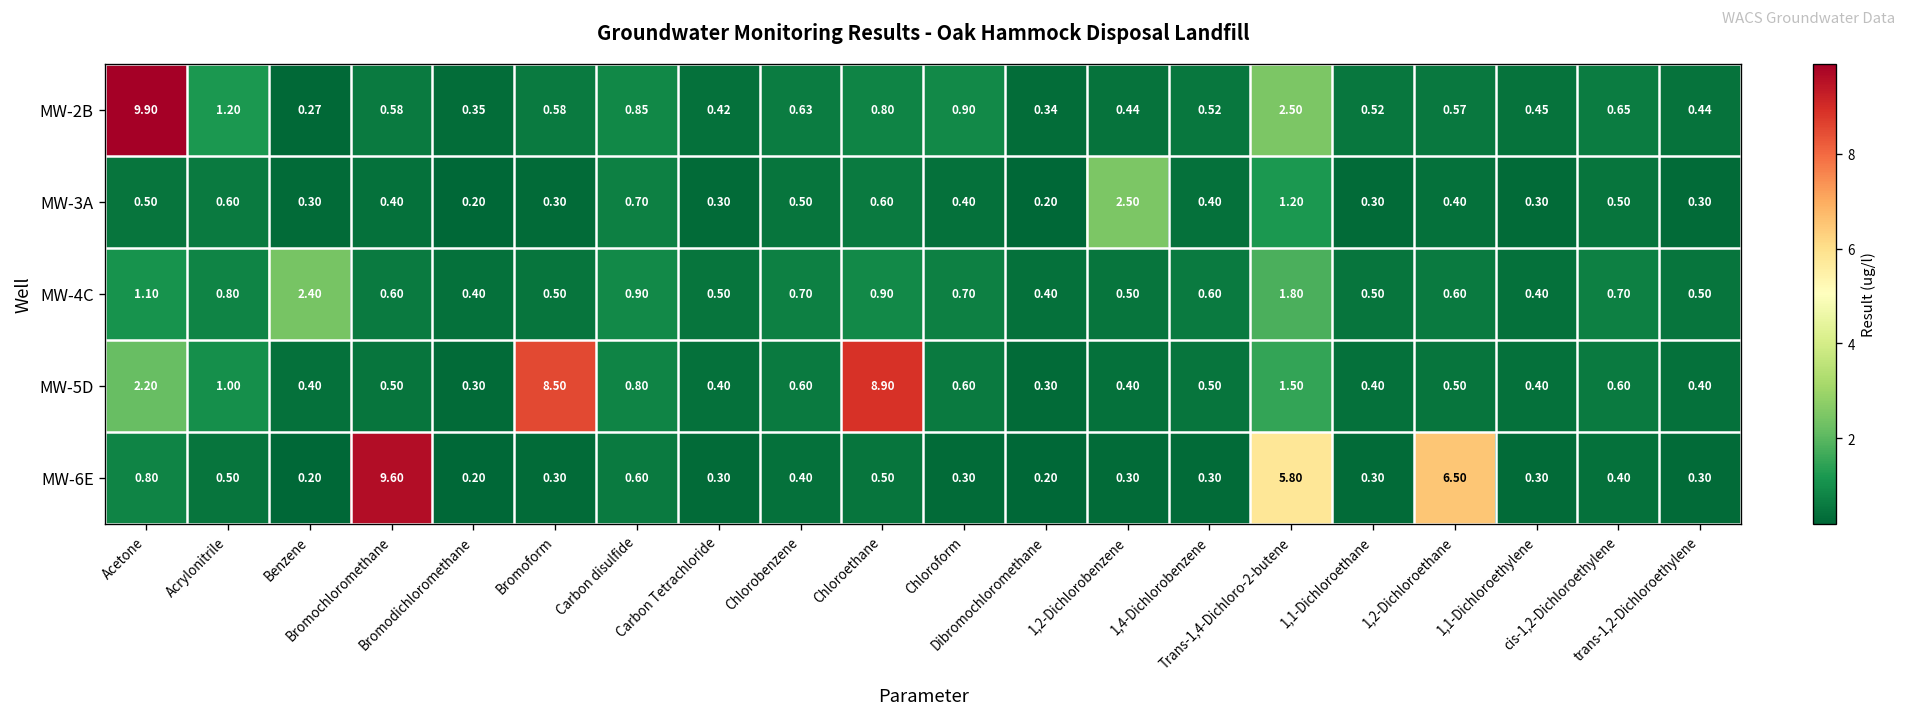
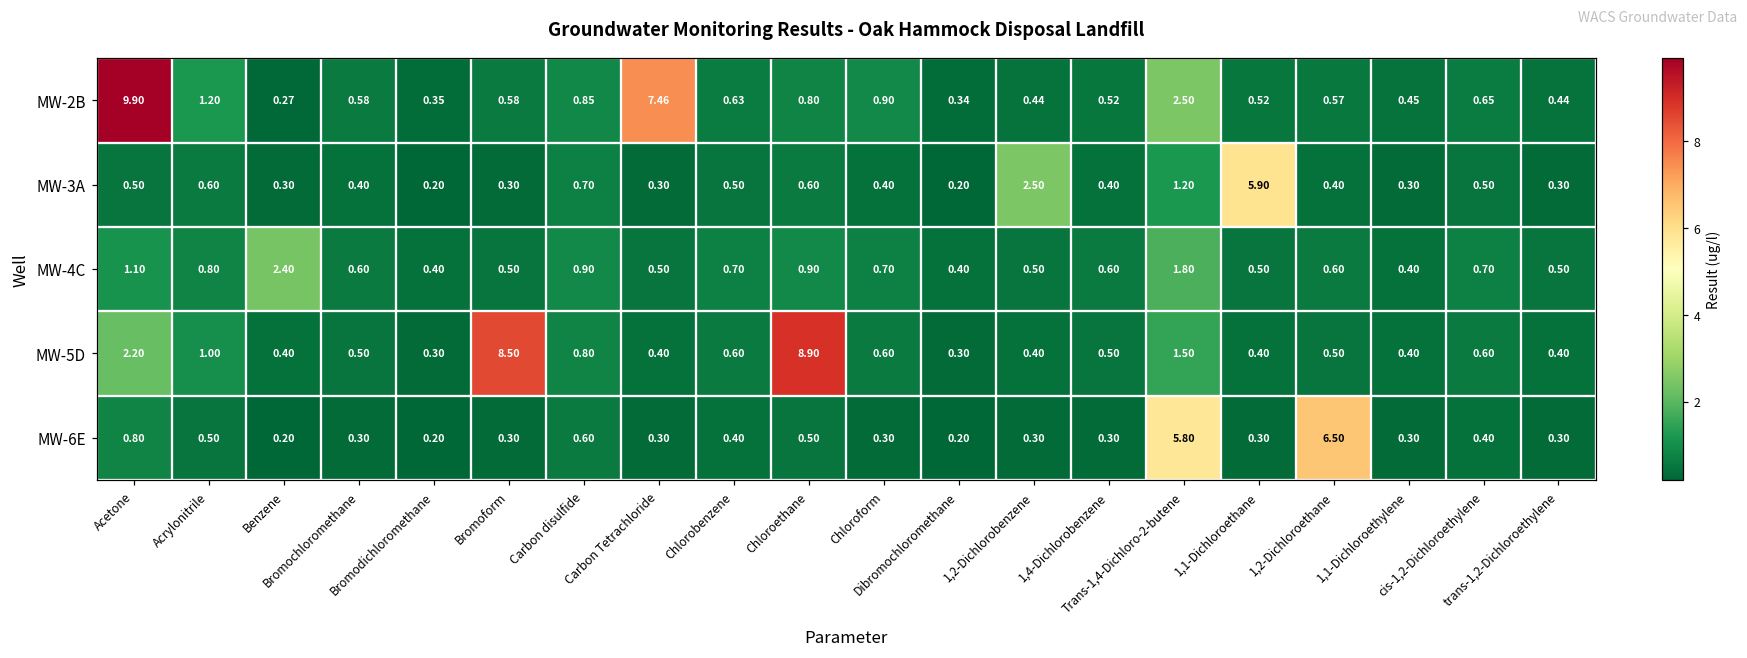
  {
    "MW-2B": {
      "Acetone": 9.90,
      "Acrylonitrile": 1.20,
      "Benzene": 0.27,
      "Bromochloromethane": 0.58,
      "Bromodichloromethane": 0.35,
      "Bromoform": 0.58,
      "Carbon disulfide": 0.85,
-     "Carbon Tetrachloride": 0.42,
+     "Carbon Tetrachloride": 7.46,
      "Chlorobenzene": 0.63,
      "Chloroethane": 0.80,
      "Chloroform": 0.90,
      "Dibromochloromethane": 0.34,
      "1,2-Dichlorobenzene": 0.44,
      "1,4-Dichlorobenzene": 0.52,
      "Trans-1,4-Dichloro-2-butene": 2.50,
      "1,1-Dichloroethane": 0.52,
      "1,2-Dichloroethane": 0.57,
      "1,1-Dichloroethylene": 0.45,
      "cis-1,2-Dichloroethylene": 0.65,
      "trans-1,2-Dichloroethylene": 0.44
    },
    "MW-3A": {
      "Acetone": 0.50,
      "Acrylonitrile": 0.60,
      "Benzene": 0.30,
      "Bromochloromethane": 0.40,
      "Bromodichloromethane": 0.20,
      "Bromoform": 0.30,
      "Carbon disulfide": 0.70,
      "Carbon Tetrachloride": 0.30,
      "Chlorobenzene": 0.50,
      "Chloroethane": 0.60,
      "Chloroform": 0.40,
      "Dibromochloromethane": 0.20,
      "1,2-Dichlorobenzene": 2.50,
      "1,4-Dichlorobenzene": 0.40,
      "Trans-1,4-Dichloro-2-butene": 1.20,
-     "1,1-Dichloroethane": 0.30,
+     "1,1-Dichloroethane": 5.90,
      "1,2-Dichloroethane": 0.40,
      "1,1-Dichloroethylene": 0.30,
      "cis-1,2-Dichloroethylene": 0.50,
      "trans-1,2-Dichloroethylene": 0.30
    },
    "MW-4C": {
      "Acetone": 1.10,
      "Acrylonitrile": 0.80,
      "Benzene": 2.40,
      "Bromochloromethane": 0.60,
      "Bromodichloromethane": 0.40,
      "Bromoform": 0.50,
      "Carbon disulfide": 0.90,
      "Carbon Tetrachloride": 0.50,
      "Chlorobenzene": 0.70,
      "Chloroethane": 0.90,
      "Chloroform": 0.70,
      "Dibromochloromethane": 0.40,
      "1,2-Dichlorobenzene": 0.50,
      "1,4-Dichlorobenzene": 0.60,
      "Trans-1,4-Dichloro-2-butene": 1.80,
      "1,1-Dichloroethane": 0.50,
      "1,2-Dichloroethane": 0.60,
      "1,1-Dichloroethylene": 0.40,
      "cis-1,2-Dichloroethylene": 0.70,
      "trans-1,2-Dichloroethylene": 0.50
    },
    "MW-5D": {
      "Acetone": 2.20,
      "Acrylonitrile": 1.00,
      "Benzene": 0.40,
      "Bromochloromethane": 0.50,
      "Bromodichloromethane": 0.30,
      "Bromoform": 8.50,
      "Carbon disulfide": 0.80,
      "Carbon Tetrachloride": 0.40,
      "Chlorobenzene": 0.60,
      "Chloroethane": 8.90,
      "Chloroform": 0.60,
      "Dibromochloromethane": 0.30,
      "1,2-Dichlorobenzene": 0.40,
      "1,4-Dichlorobenzene": 0.50,
      "Trans-1,4-Dichloro-2-butene": 1.50,
      "1,1-Dichloroethane": 0.40,
      "1,2-Dichloroethane": 0.50,
      "1,1-Dichloroethylene": 0.40,
      "cis-1,2-Dichloroethylene": 0.60,
      "trans-1,2-Dichloroethylene": 0.40
    },
    "MW-6E": {
      "Acetone": 0.80,
      "Acrylonitrile": 0.50,
      "Benzene": 0.20,
-     "Bromochloromethane": 9.60,
+     "Bromochloromethane": 0.30,
      "Bromodichloromethane": 0.20,
      "Bromoform": 0.30,
      "Carbon disulfide": 0.60,
      "Carbon Tetrachloride": 0.30,
      "Chlorobenzene": 0.40,
      "Chloroethane": 0.50,
      "Chloroform": 0.30,
      "Dibromochloromethane": 0.20,
      "1,2-Dichlorobenzene": 0.30,
      "1,4-Dichlorobenzene": 0.30,
      "Trans-1,4-Dichloro-2-butene": 5.80,
      "1,1-Dichloroethane": 0.30,
      "1,2-Dichloroethane": 6.50,
      "1,1-Dichloroethylene": 0.30,
      "cis-1,2-Dichloroethylene": 0.40,
      "trans-1,2-Dichloroethylene": 0.30
    }
  }
